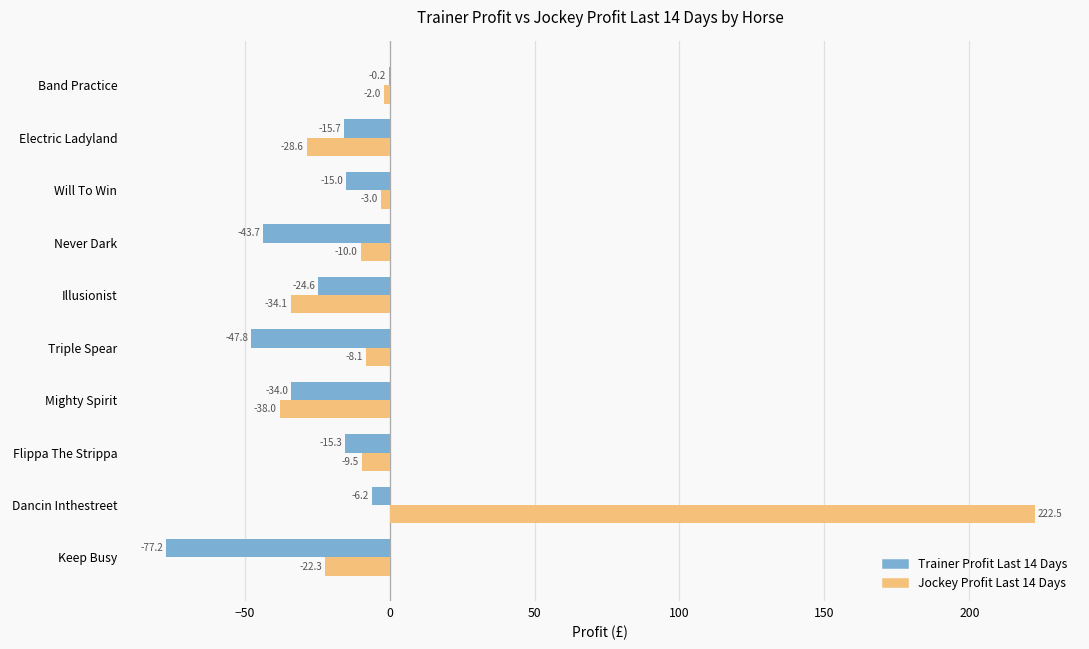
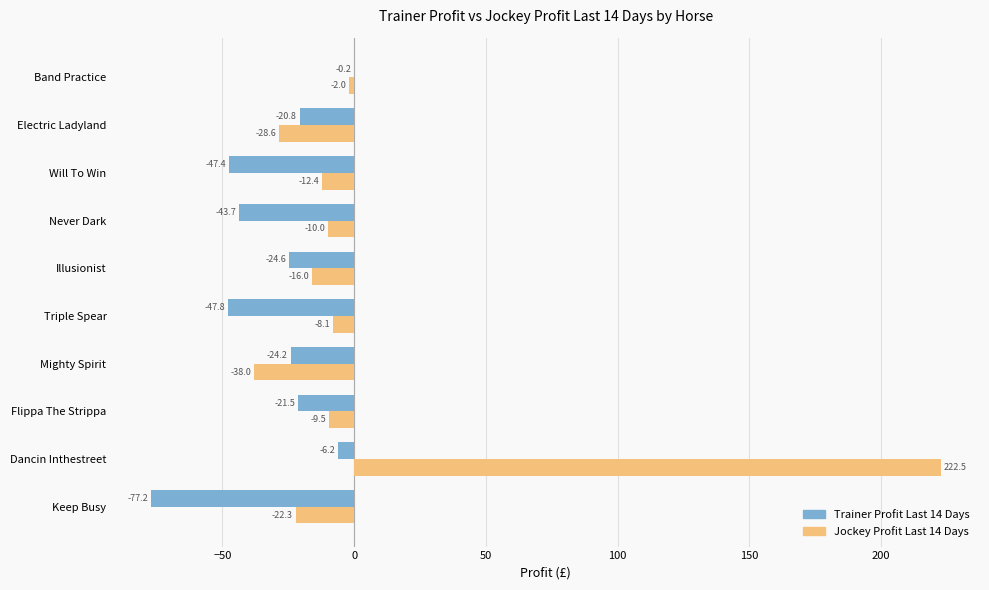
  {
    "Trainer Profit Last 14 Days": {
      "Band Practice": -0.2,
-     "Electric Ladyland": -15.7,
-     "Will To Win": -15.0,
+     "Electric Ladyland": -20.8,
+     "Will To Win": -47.4,
      "Never Dark": -43.7,
      "Illusionist": -24.6,
      "Triple Spear": -47.8,
-     "Mighty Spirit": -34.0,
-     "Flippa The Strippa": -15.3,
+     "Mighty Spirit": -24.2,
+     "Flippa The Strippa": -21.5,
      "Dancin Inthestreet": -6.2,
      "Keep Busy": -77.2
    },
    "Jockey Profit Last 14 Days": {
      "Band Practice": -2.0,
      "Electric Ladyland": -28.6,
-     "Will To Win": -3.0,
+     "Will To Win": -12.4,
      "Never Dark": -10.0,
-     "Illusionist": -34.1,
+     "Illusionist": -16.0,
      "Triple Spear": -8.1,
      "Mighty Spirit": -38.0,
      "Flippa The Strippa": -9.5,
      "Dancin Inthestreet": 222.5,
      "Keep Busy": -22.3
    }
  }
